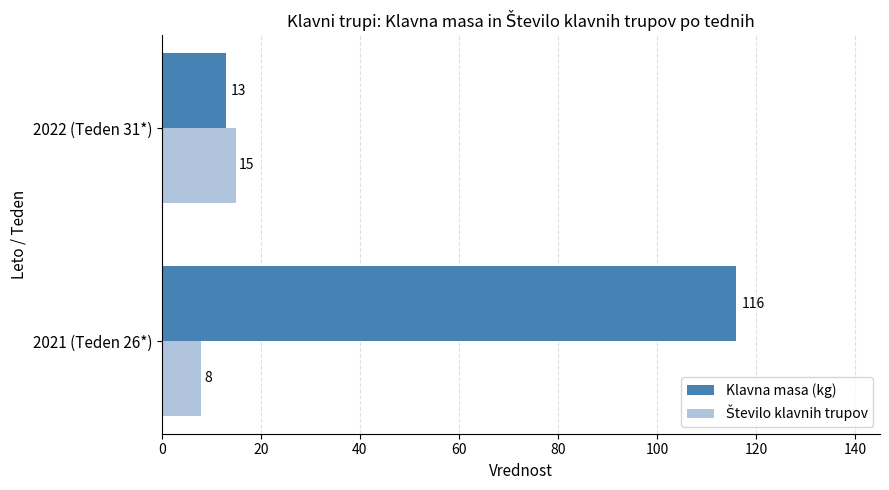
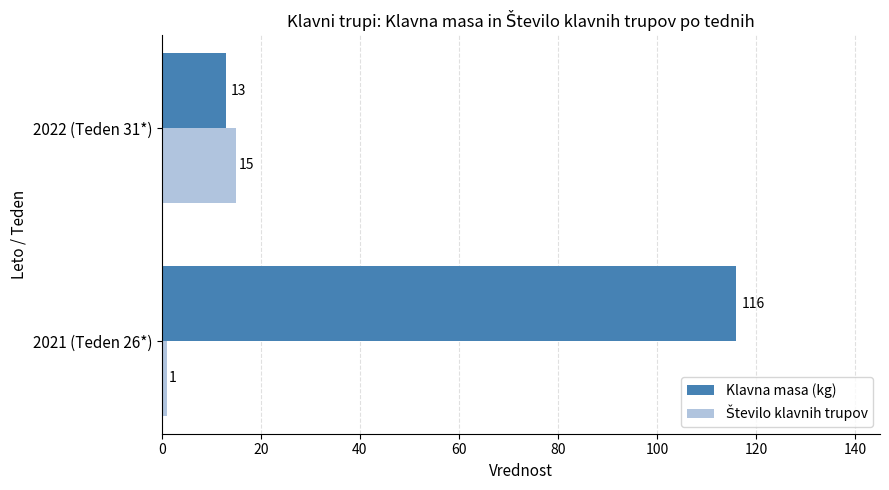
  {
    "Klavna masa (kg)": {
      "2022 (Teden 31*)": 13,
      "2021 (Teden 26*)": 116
    },
    "Število klavnih trupov": {
      "2022 (Teden 31*)": 15,
-     "2021 (Teden 26*)": 8
+     "2021 (Teden 26*)": 1
    }
  }
